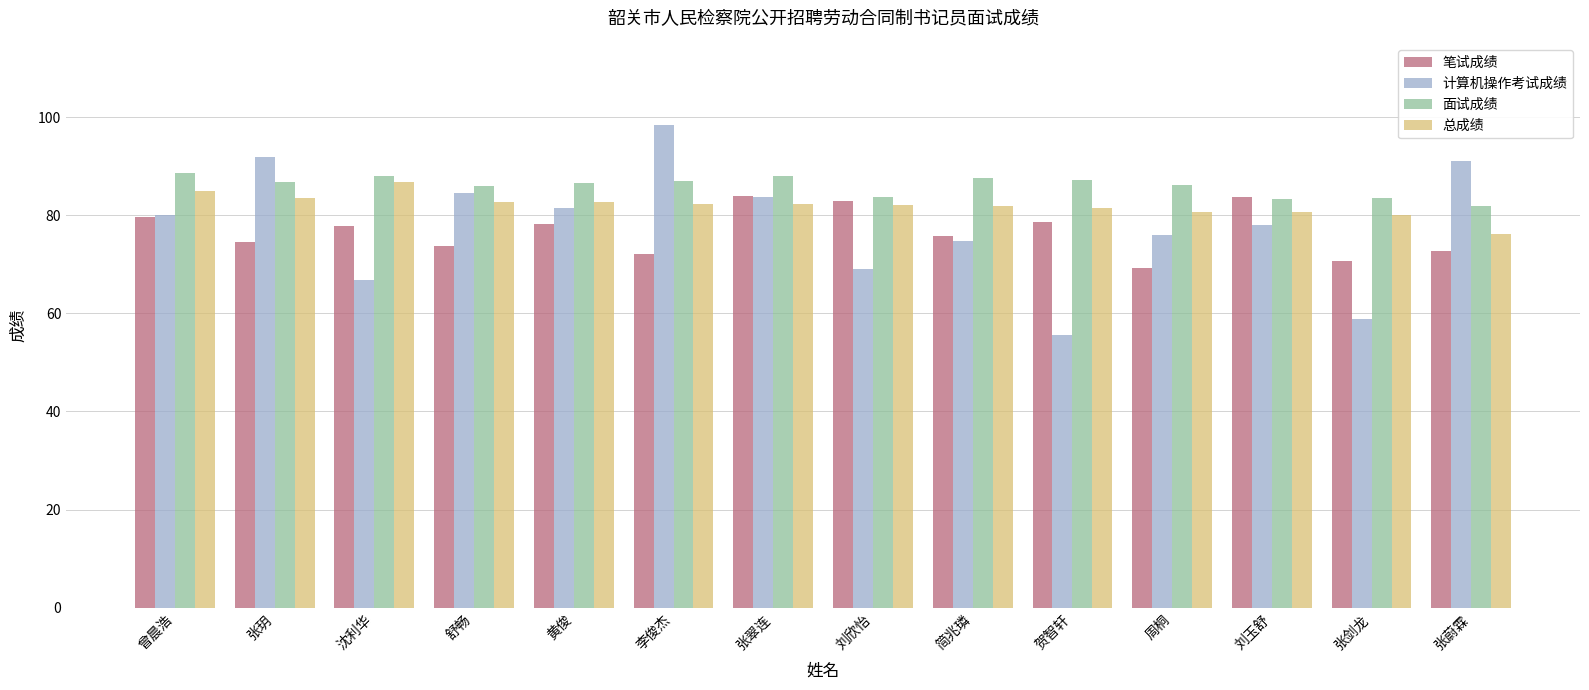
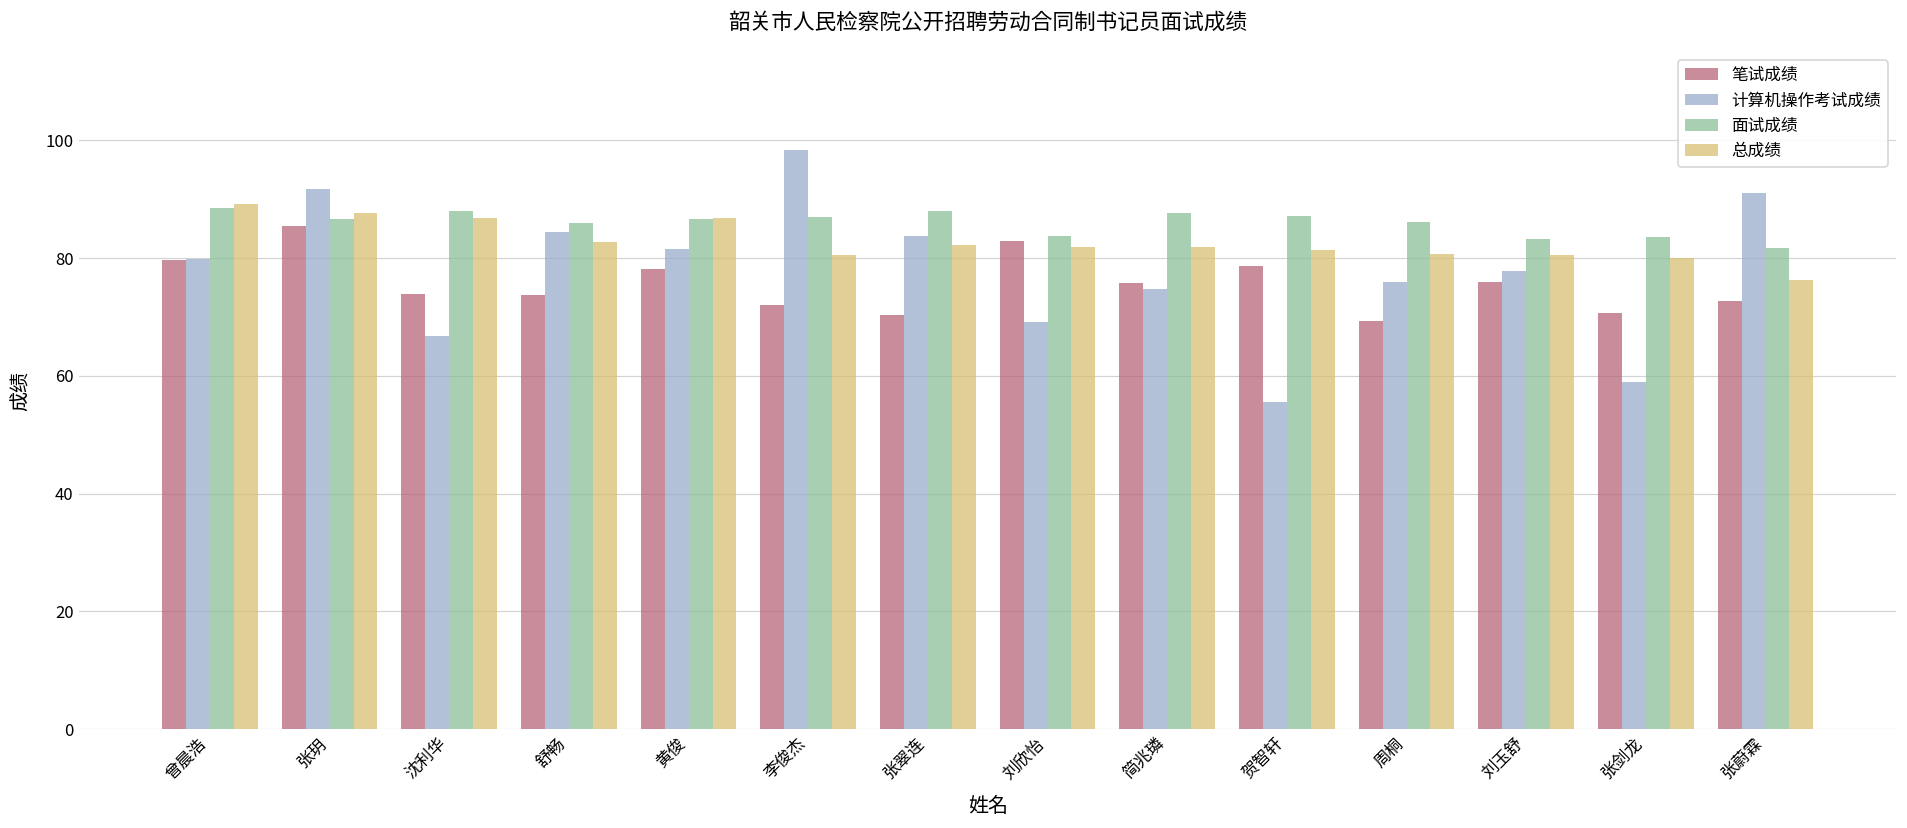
  {
    "笔试成绩": {
      "曾晨浩": 80,
-     "张玥": 75,
-     "沈利华": 78,
+     "张玥": 86,
+     "沈利华": 74,
      "舒畅": 74,
      "黄俊": 78,
      "李俊杰": 72,
-     "张翠连": 84,
+     "张翠连": 70,
      "刘欣怡": 83,
      "简兆璘": 76,
      "贺智轩": 79,
      "周桐": 69,
-     "刘玉舒": 84,
+     "刘玉舒": 76,
      "张剑龙": 71,
      "张蔚霖": 73
    },
    "总成绩": {
-     "曾晨浩": 85,
-     "张玥": 84,
+     "曾晨浩": 89,
+     "张玥": 88,
      "沈利华": 87,
      "舒畅": 83,
-     "黄俊": 83,
-     "李俊杰": 82,
+     "黄俊": 87,
+     "李俊杰": 81,
      "张翠连": 82,
      "刘欣怡": 82,
      "简兆璘": 82,
      "贺智轩": 81,
      "周桐": 81,
      "刘玉舒": 81,
      "张剑龙": 80,
      "张蔚霖": 76
    }
  }
